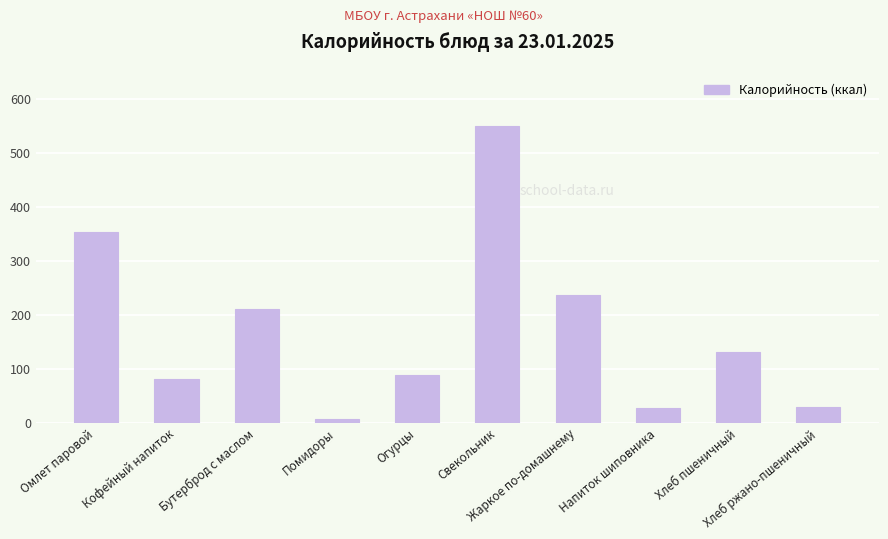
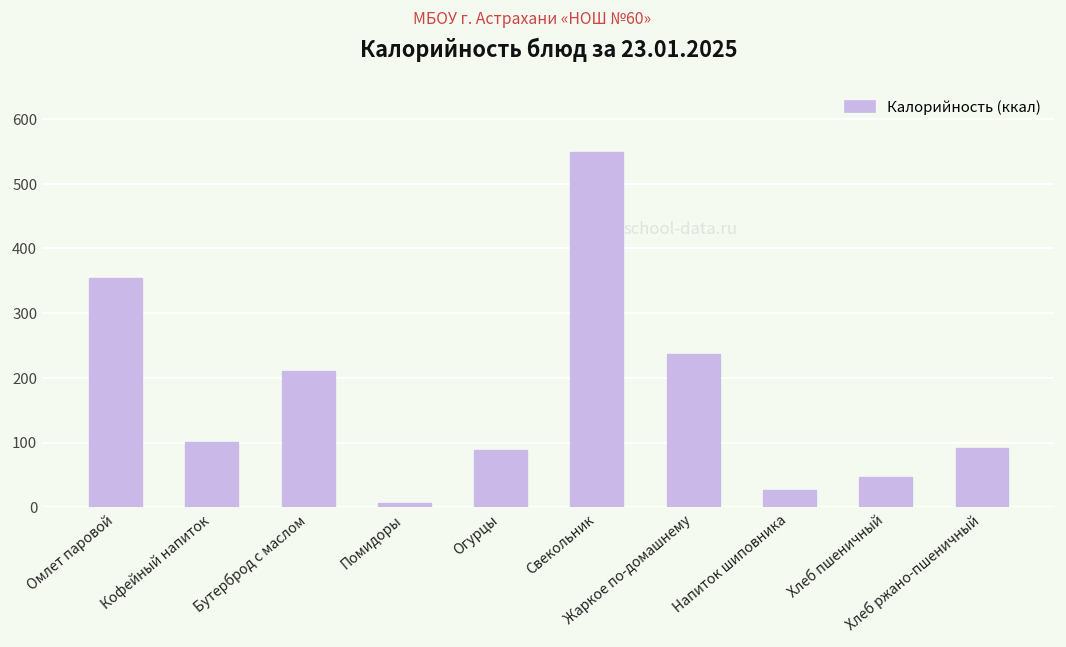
  {
    "Омлет паровой": 350,
-   "Кофейный напиток": 80,
+   "Кофейный напиток": 100,
    "Бутерброд с маслом": 210,
    "Помидоры": 10,
    "Огурцы": 90,
    "Свекольник": 550,
    "Жаркое по-домашнему": 240,
    "Напиток шиповника": 30,
-   "Хлеб пшеничный": 130,
-   "Хлеб ржано-пшеничный": 30
+   "Хлеб пшеничный": 50,
+   "Хлеб ржано-пшеничный": 90
  }
